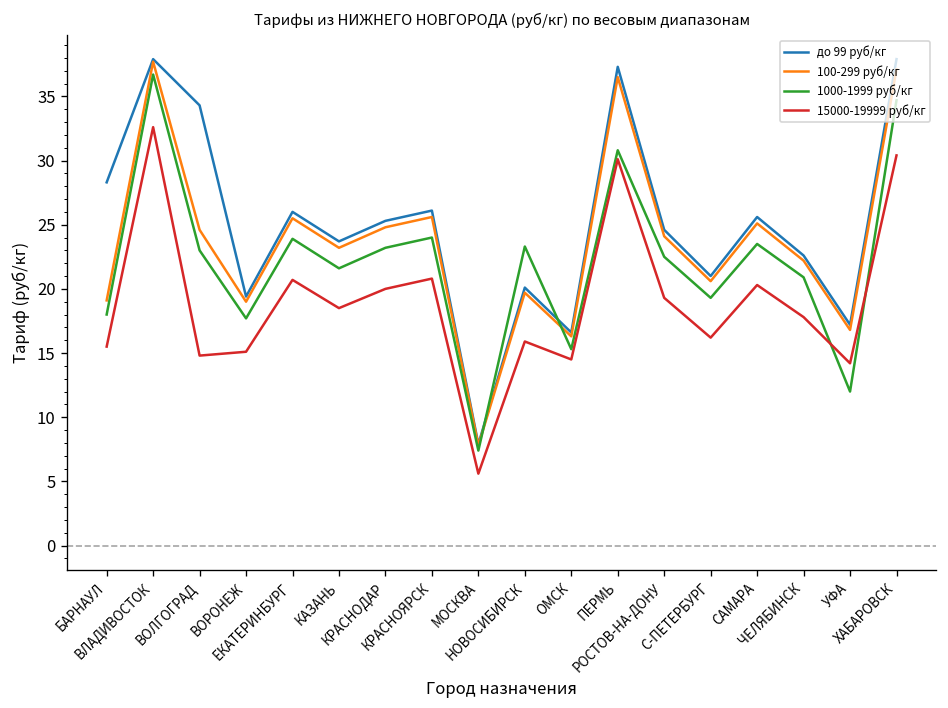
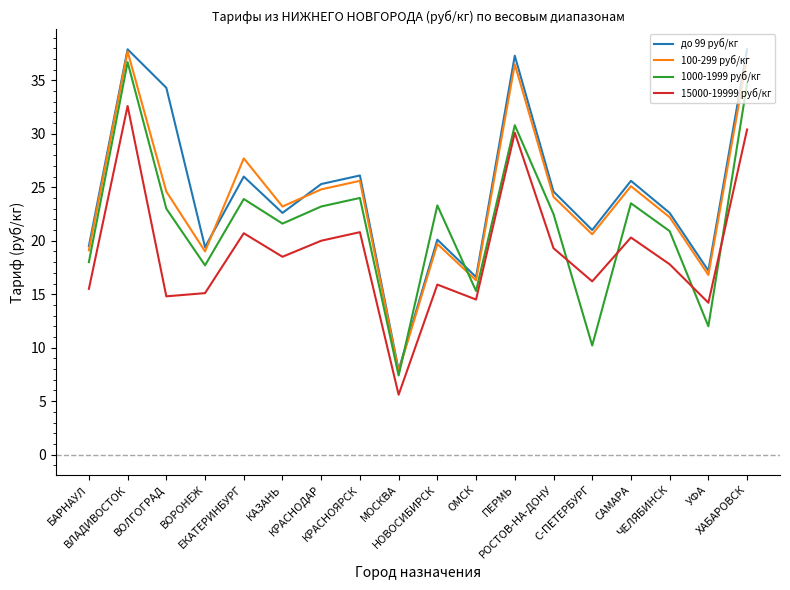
  {
    "до 99 руб/кг": {
-     "БАРНАУЛ": 28.3,
+     "БАРНАУЛ": 19.5,
      "ВОЛГОГРАД": 34.3,
      "ВОРОНЕЖ": 19.4,
      "ЕКАТЕРИНБУРГ": 26.0,
-     "КАЗАНЬ": 23.7,
+     "КАЗАНЬ": 22.6,
      "КРАСНОДАР": 25.3,
      "КРАСНОЯРСК": 26.1,
      "НОВОСИБИРСК": 20.1,
      "ОМСК": 16.6,
      "ПЕРМЬ": 37.3,
      "РОСТОВ-НА-ДОНУ": 24.6,
      "С-ПЕТЕРБУРГ": 21.0,
      "САМАРА": 25.6,
      "ЧЕЛЯБИНСК": 22.6,
      "УФА": 17.2
    },
    "100-299 руб/кг": {
      "БАРНАУЛ": 19.1,
      "ВОЛГОГРАД": 24.6,
      "ВОРОНЕЖ": 19.0,
-     "ЕКАТЕРИНБУРГ": 25.5,
+     "ЕКАТЕРИНБУРГ": 27.7,
      "КАЗАНЬ": 23.2,
      "КРАСНОДАР": 24.8,
      "КРАСНОЯРСК": 25.6,
      "НОВОСИБИРСК": 19.7,
      "ОМСК": 16.3,
      "ПЕРМЬ": 36.5,
      "РОСТОВ-НА-ДОНУ": 24.1,
      "С-ПЕТЕРБУРГ": 20.6,
      "САМАРА": 25.1,
      "ЧЕЛЯБИНСК": 22.2,
      "УФА": 16.8
    },
    "1000-1999 руб/кг": {
      "БАРНАУЛ": 18.0,
      "ВЛАДИВОСТОК": 36.7,
      "ВОЛГОГРАД": 23.0,
      "ВОРОНЕЖ": 17.7,
      "ЕКАТЕРИНБУРГ": 23.9,
      "КАЗАНЬ": 21.6,
      "КРАСНОДАР": 23.2,
      "КРАСНОЯРСК": 24.0,
      "МОСКВА": 7.4,
      "НОВОСИБИРСК": 23.3,
      "ОМСК": 15.3,
      "ПЕРМЬ": 30.8,
      "РОСТОВ-НА-ДОНУ": 22.5,
-     "С-ПЕТЕРБУРГ": 19.3,
+     "С-ПЕТЕРБУРГ": 10.2,
      "САМАРА": 23.5,
      "ЧЕЛЯБИНСК": 20.9,
      "УФА": 12.0
    },
    "15000-19999 руб/кг": {
      "БАРНАУЛ": 15.5,
      "ВЛАДИВОСТОК": 32.6,
      "ВОЛГОГРАД": 14.8,
      "ВОРОНЕЖ": 15.1,
      "ЕКАТЕРИНБУРГ": 20.7,
      "КАЗАНЬ": 18.5,
      "КРАСНОДАР": 20.0,
      "КРАСНОЯРСК": 20.8,
      "МОСКВА": 5.6,
      "НОВОСИБИРСК": 15.9,
      "ОМСК": 14.5,
      "ПЕРМЬ": 30.1,
      "РОСТОВ-НА-ДОНУ": 19.3,
      "С-ПЕТЕРБУРГ": 16.2,
      "САМАРА": 20.3,
      "ЧЕЛЯБИНСК": 17.8,
      "УФА": 14.2,
      "ХАБАРОВСК": 30.4
    }
  }
